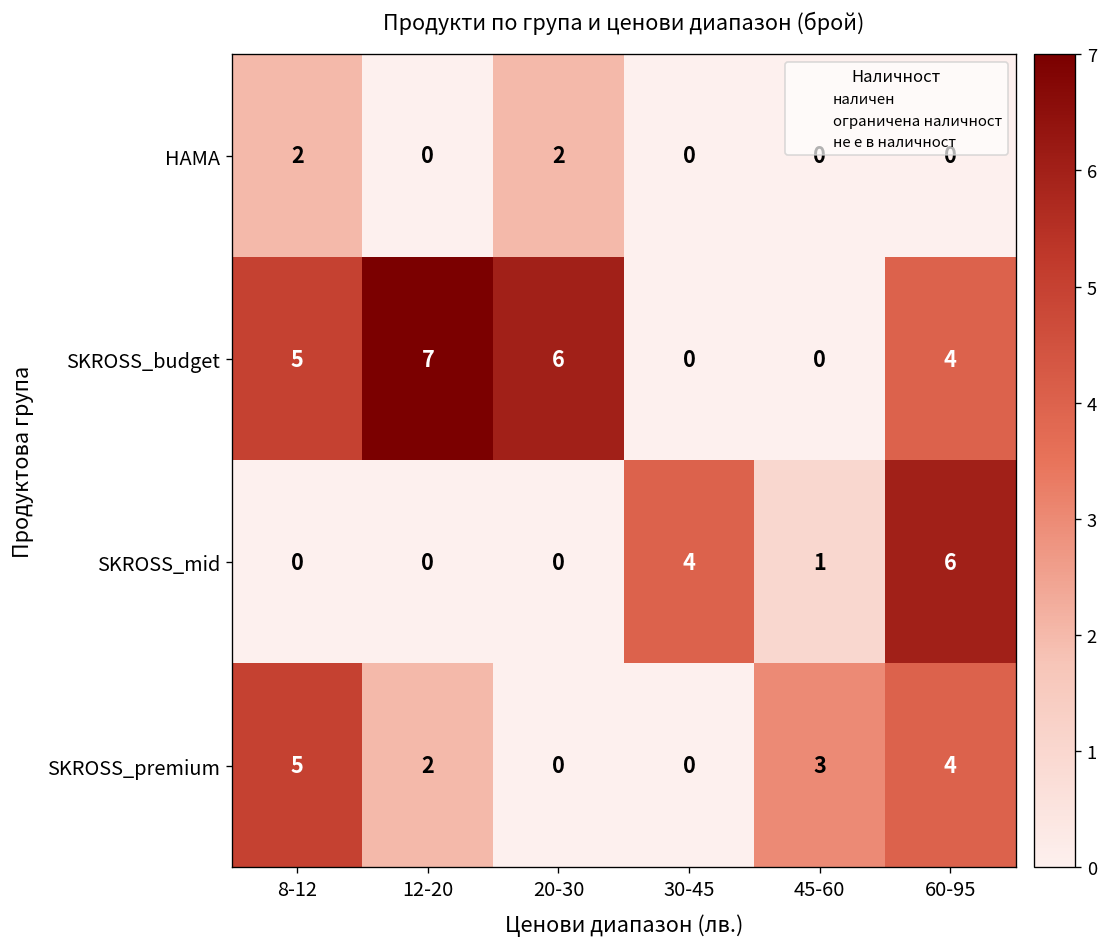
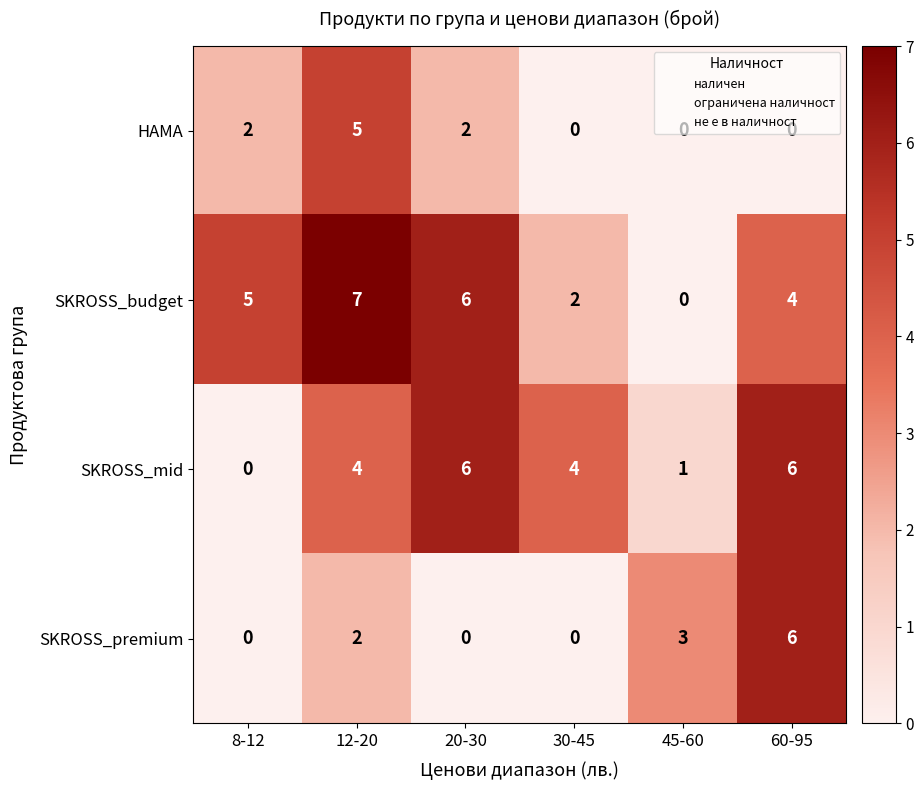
  {
    "HAMA": {
      "8-12": 2,
-     "12-20": 0,
+     "12-20": 5,
      "20-30": 2,
      "30-45": 0
    },
    "SKROSS_budget": {
      "8-12": 5,
      "12-20": 7,
      "20-30": 6,
-     "30-45": 0,
+     "30-45": 2,
      "45-60": 0,
      "60-95": 4
    },
    "SKROSS_mid": {
      "8-12": 0,
-     "12-20": 0,
-     "20-30": 0,
+     "12-20": 4,
+     "20-30": 6,
      "30-45": 4,
      "45-60": 1,
      "60-95": 6
    },
    "SKROSS_premium": {
-     "8-12": 5,
+     "8-12": 0,
      "12-20": 2,
      "20-30": 0,
      "30-45": 0,
      "45-60": 3,
-     "60-95": 4
+     "60-95": 6
    }
  }
